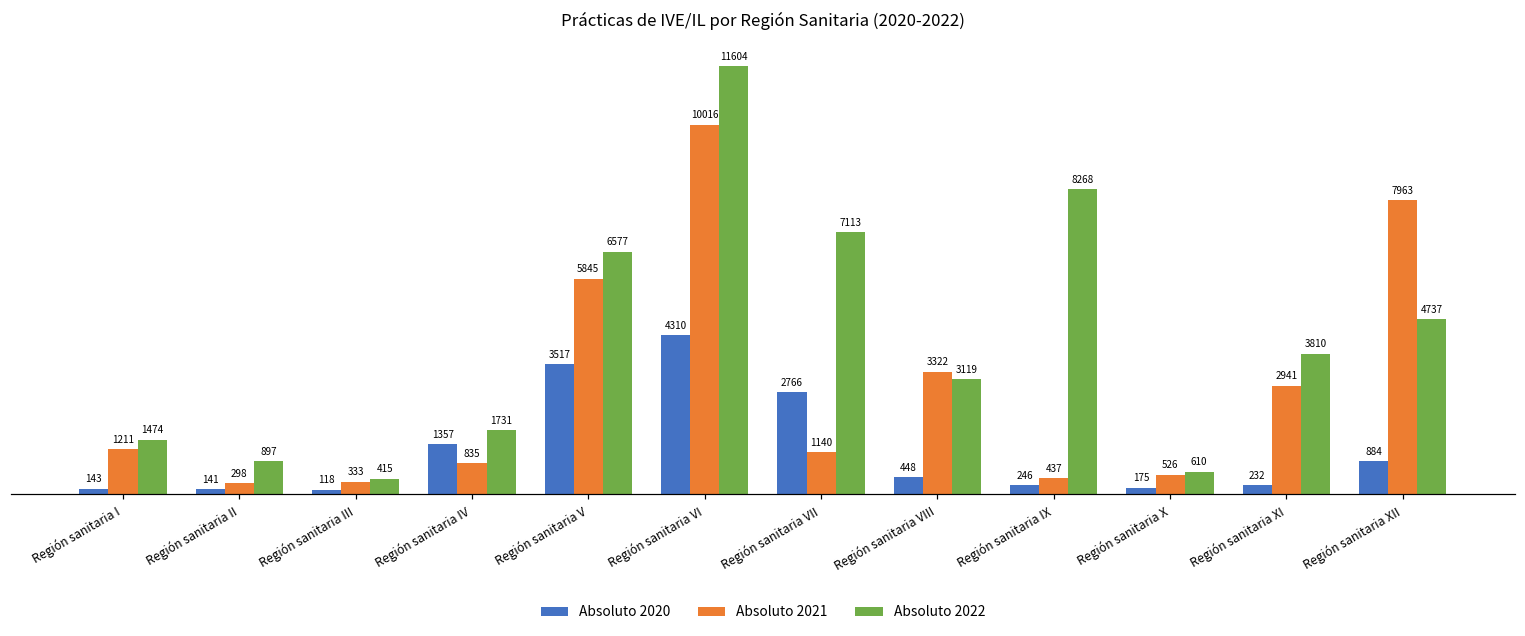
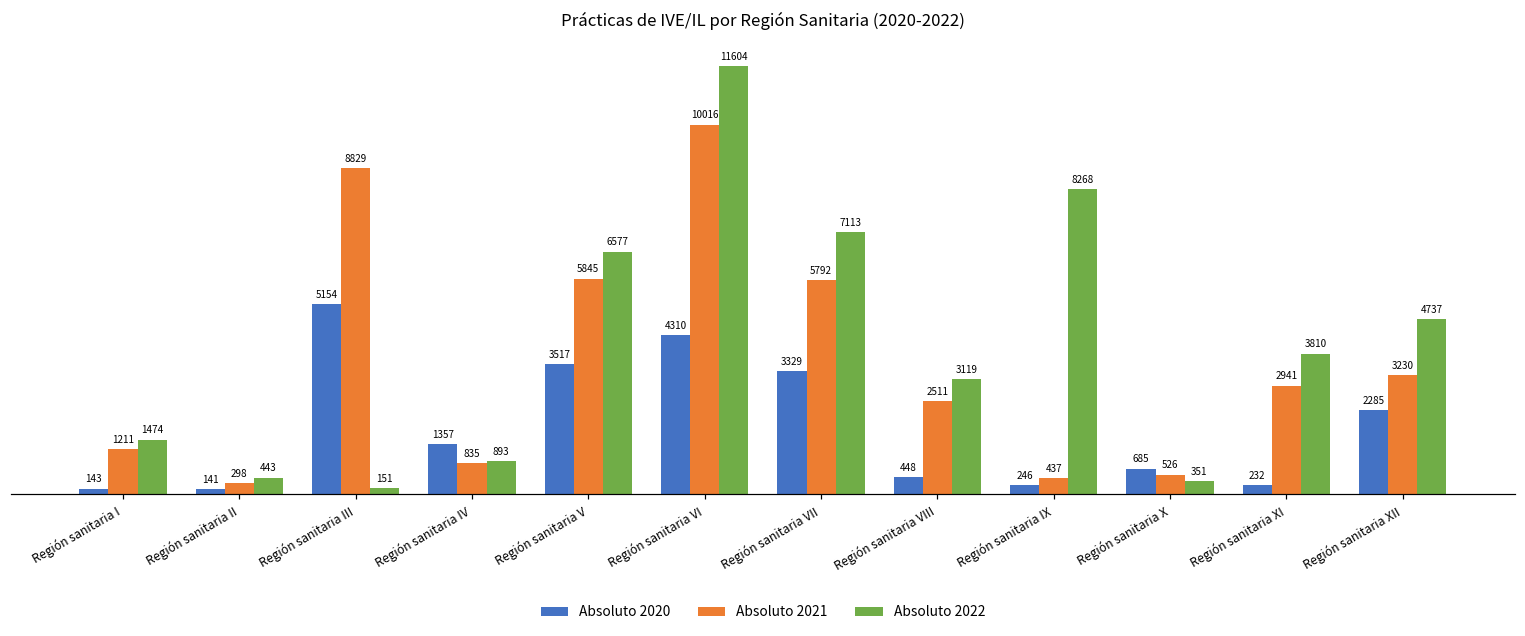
  {
    "Absoluto 2020": {
      "Región sanitaria I": 143,
      "Región sanitaria II": 141,
-     "Región sanitaria III": 118,
+     "Región sanitaria III": 5154,
      "Región sanitaria IV": 1357,
      "Región sanitaria V": 3517,
      "Región sanitaria VI": 4310,
-     "Región sanitaria VII": 2766,
+     "Región sanitaria VII": 3329,
      "Región sanitaria VIII": 448,
      "Región sanitaria IX": 246,
-     "Región sanitaria X": 175,
+     "Región sanitaria X": 685,
      "Región sanitaria XI": 232,
-     "Región sanitaria XII": 884
+     "Región sanitaria XII": 2285
    },
    "Absoluto 2021": {
      "Región sanitaria I": 1211,
      "Región sanitaria II": 298,
-     "Región sanitaria III": 333,
+     "Región sanitaria III": 8829,
      "Región sanitaria IV": 835,
      "Región sanitaria V": 5845,
      "Región sanitaria VI": 10016,
-     "Región sanitaria VII": 1140,
-     "Región sanitaria VIII": 3322,
+     "Región sanitaria VII": 5792,
+     "Región sanitaria VIII": 2511,
      "Región sanitaria IX": 437,
      "Región sanitaria X": 526,
      "Región sanitaria XI": 2941,
-     "Región sanitaria XII": 7963
+     "Región sanitaria XII": 3230
    },
    "Absoluto 2022": {
      "Región sanitaria I": 1474,
-     "Región sanitaria II": 897,
-     "Región sanitaria III": 415,
-     "Región sanitaria IV": 1731,
+     "Región sanitaria II": 443,
+     "Región sanitaria III": 151,
+     "Región sanitaria IV": 893,
      "Región sanitaria V": 6577,
      "Región sanitaria VI": 11604,
      "Región sanitaria VII": 7113,
      "Región sanitaria VIII": 3119,
      "Región sanitaria IX": 8268,
-     "Región sanitaria X": 610,
+     "Región sanitaria X": 351,
      "Región sanitaria XI": 3810,
      "Región sanitaria XII": 4737
    }
  }
